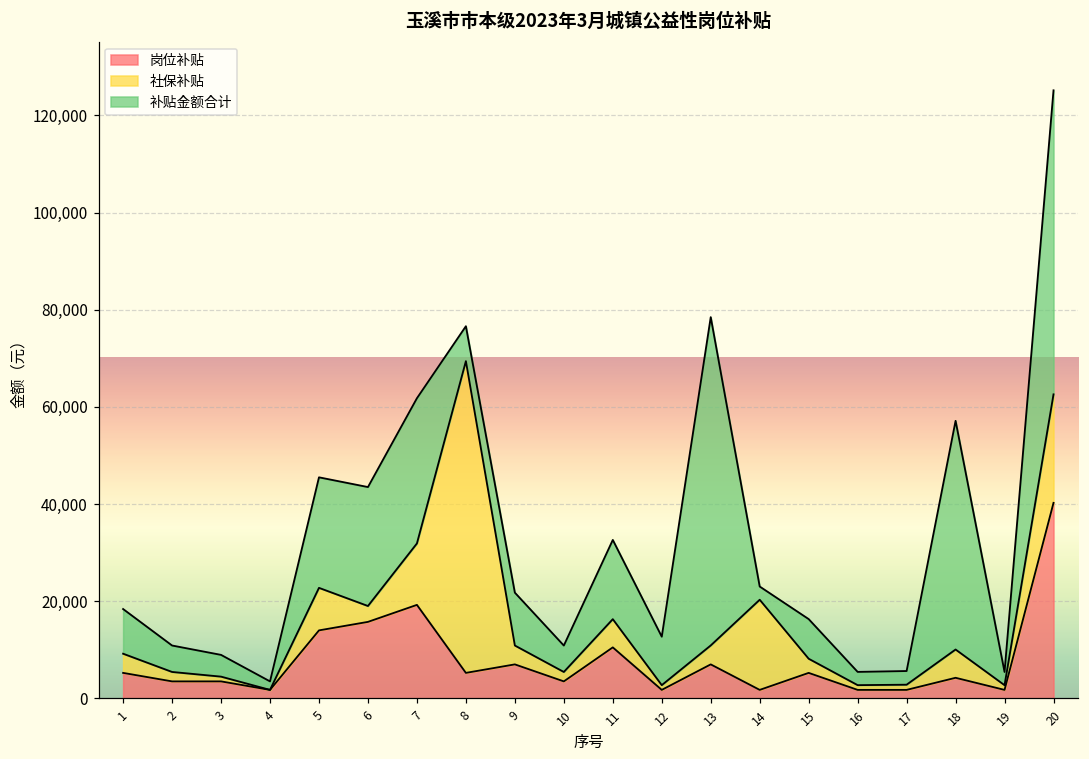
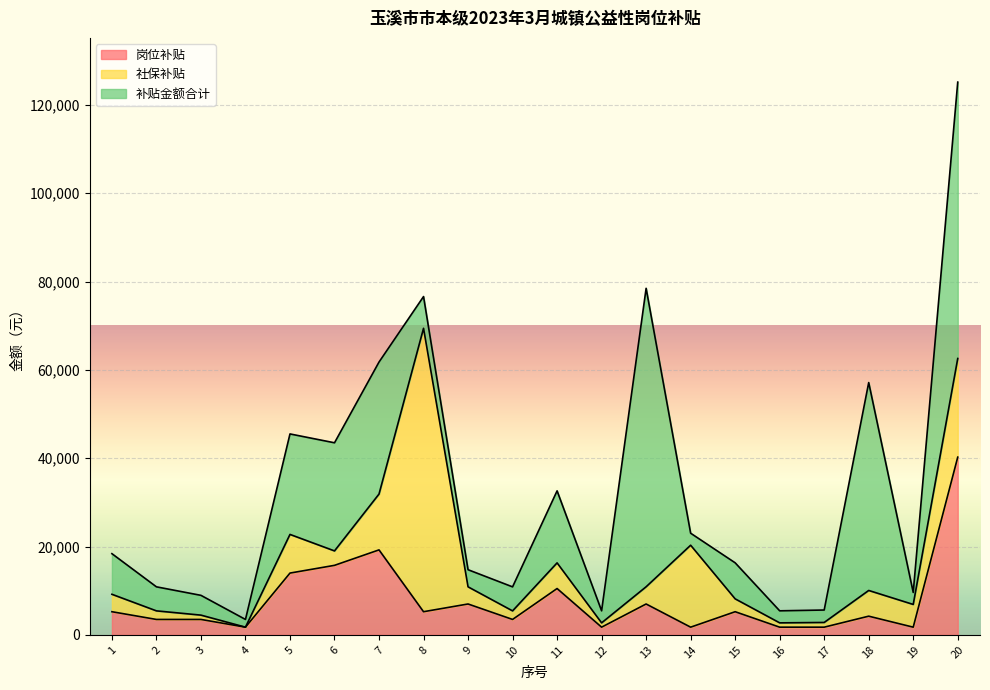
  {
    "岗位补贴": {
      "1": "5,000",
      "2": "4,000",
      "3": "4,000",
      "5": "14,000",
      "6": "16,000",
      "7": "19,000",
      "8": "5,000",
      "9": "7,000",
      "10": "4,000",
      "11": "11,000",
      "12": "2,000",
      "13": "7,000",
      "14": "2,000",
      "15": "5,000",
      "16": "2,000",
      "17": "2,000",
      "18": "4,000",
      "19": "2,000",
      "20": "40,000"
    },
    "社保补贴": {
      "1": "4,000",
      "2": "2,000",
      "3": "1,000",
      "5": "9,000",
      "6": "3,000",
      "7": "13,000",
      "8": "64,000",
      "9": "4,000",
      "10": "2,000",
      "11": "6,000",
      "12": "1,000",
      "13": "4,000",
      "14": "19,000",
      "15": "3,000",
      "16": "1,000",
      "17": "1,000",
      "18": "6,000",
-     "19": "1,000",
+     "19": "5,000",
      "20": "22,000"
    },
    "补贴金额合计": {
      "1": "9,000",
      "2": "5,000",
      "3": "4,000",
      "4": "2,000",
      "5": "23,000",
      "6": "24,000",
      "7": "30,000",
      "8": "7,000",
-     "9": "11,000",
+     "9": "4,000",
      "10": "5,000",
      "11": "16,000",
-     "12": "10,000",
+     "12": "3,000",
      "13": "68,000",
      "14": "3,000",
      "15": "8,000",
      "16": "3,000",
      "17": "3,000",
      "18": "47,000",
      "19": "3,000",
      "20": "63,000"
    }
  }
